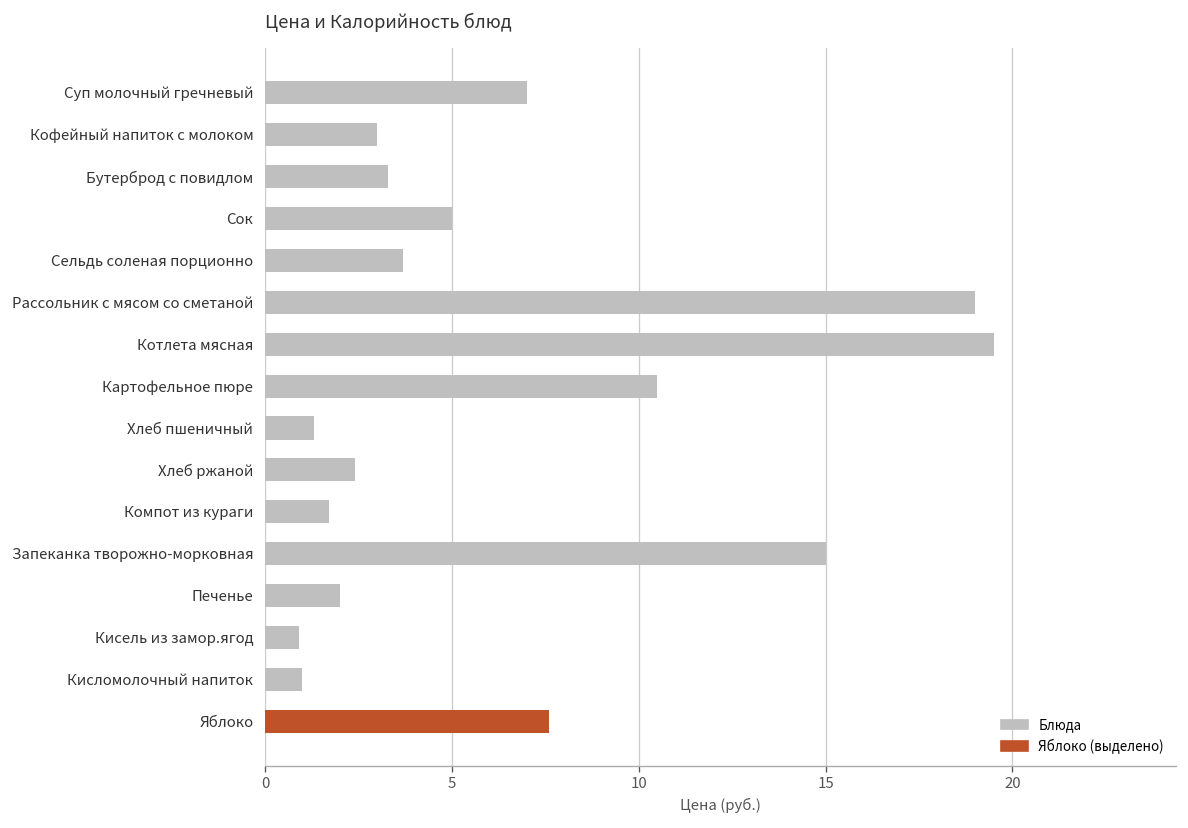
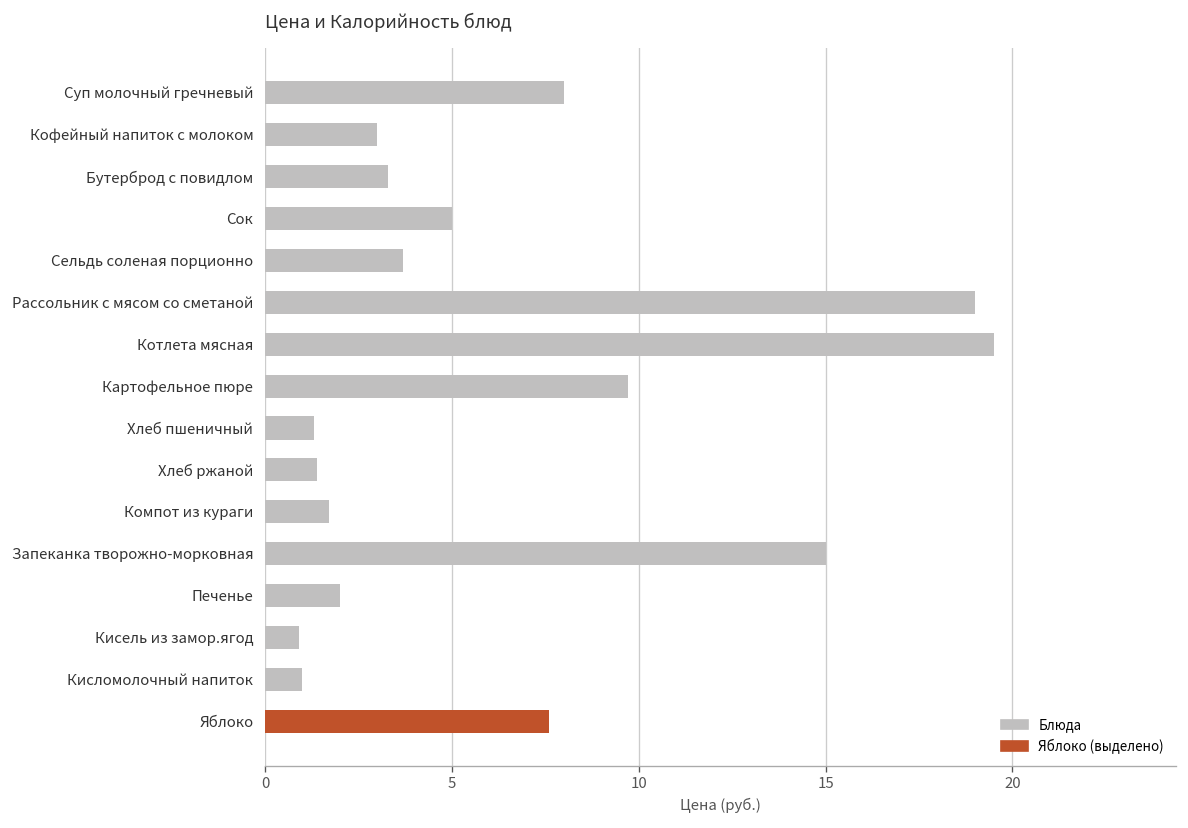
  {
-   "Суп молочный гречневый": 7,
+   "Суп молочный гречневый": 8,
    "Кофейный напиток с молоком": 3.0,
    "Бутерброд с повидлом": 3.3,
    "Сок": 5.0,
    "Сельдь соленая порционно": 3.7,
    "Рассольник с мясом со сметаной": 19.0,
    "Котлета мясная": 19.5,
-   "Картофельное пюре": 10.5,
+   "Картофельное пюре": 9.7,
    "Хлеб пшеничный": 1.3,
-   "Хлеб ржаной": 2.4,
+   "Хлеб ржаной": 1.4,
    "Компот из кураги": 1.7,
    "Запеканка творожно-морковная": 15.0,
    "Печенье": 2.0,
    "Кисель из замор.ягод": 0.9,
    "Кисломолочный напиток": 1.0,
    "Яблоко": 7.6
  }
